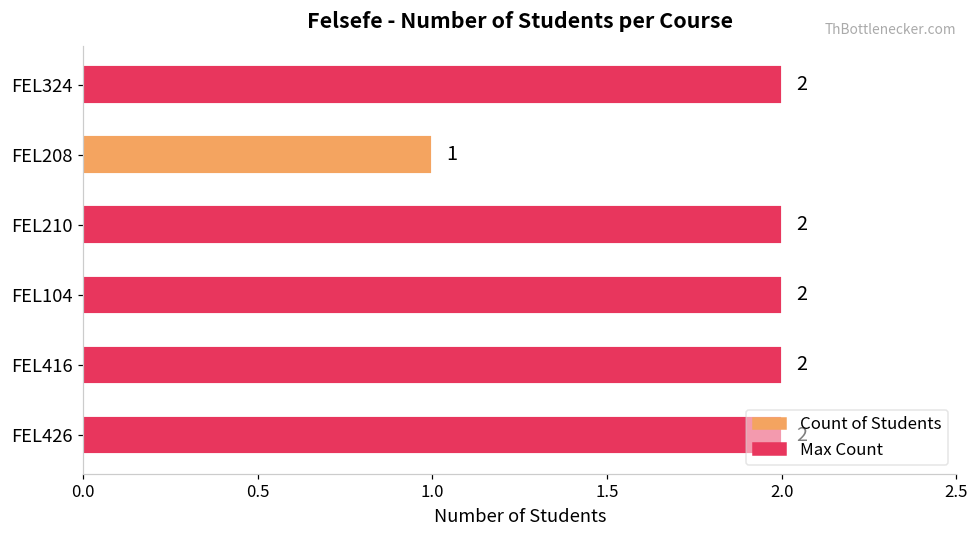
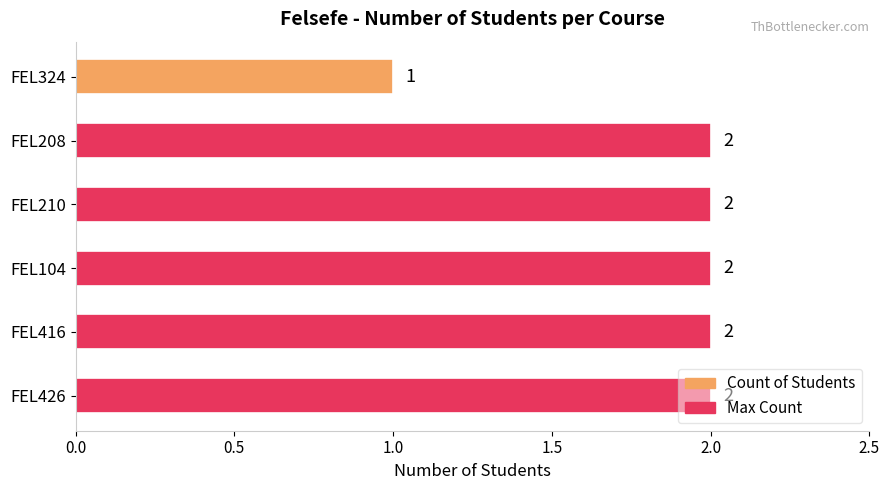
  {
-   "FEL324": 2,
-   "FEL208": 1,
+   "FEL324": 1,
+   "FEL208": 2,
    "FEL210": 2,
    "FEL104": 2,
    "FEL416": 2
  }
